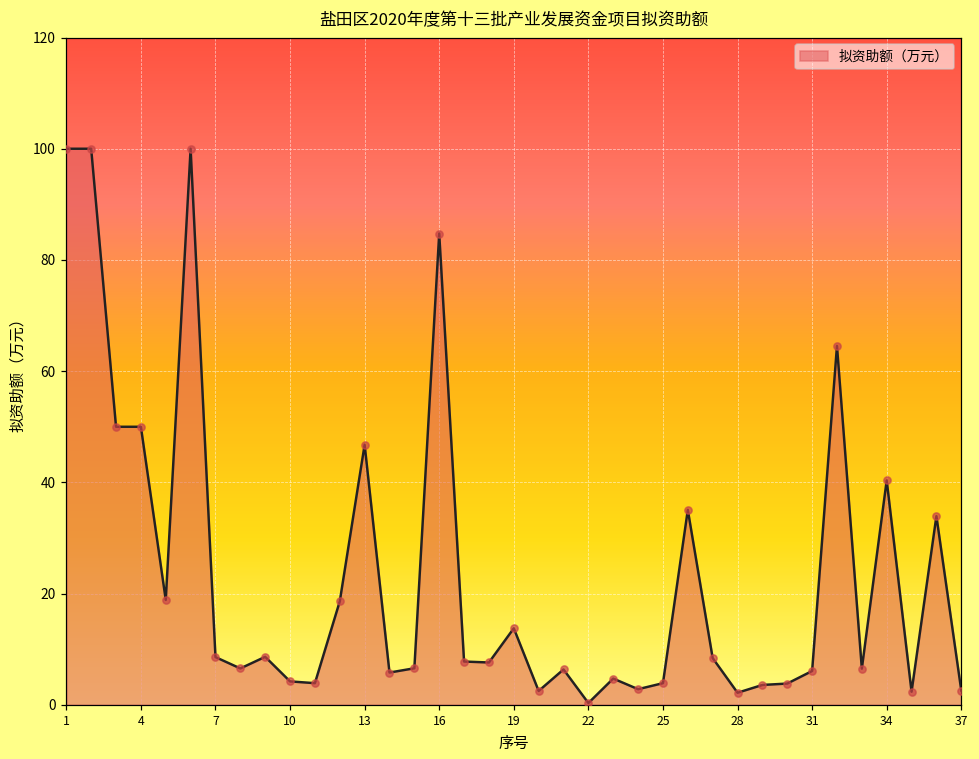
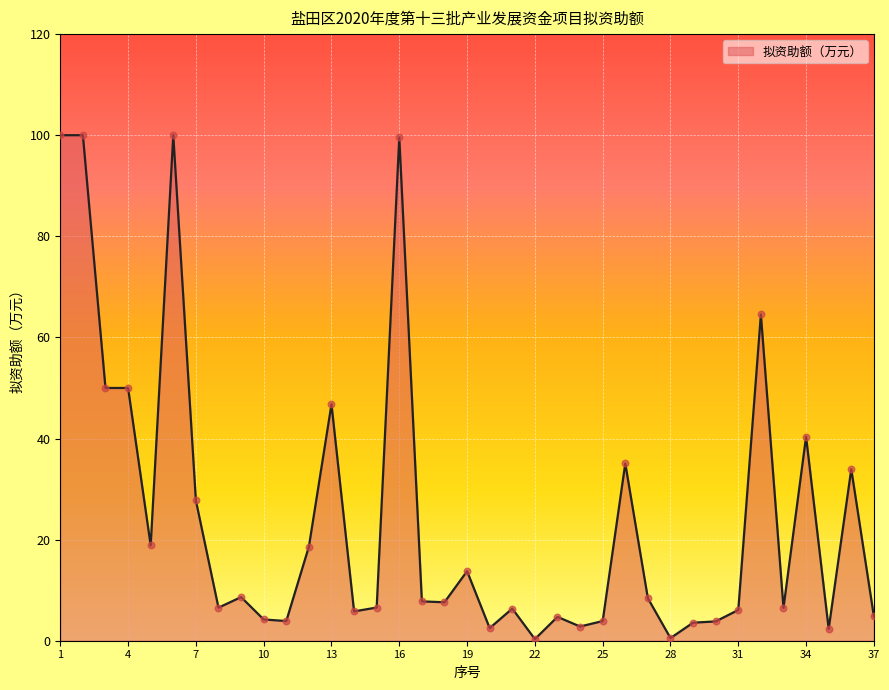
  {
    "1": 100,
    "4": 50,
-   "7": 9,
+   "7": 28,
    "10": 4,
    "13": 47,
-   "16": 85,
+   "16": 100,
    "19": 14,
    "22": 0,
    "25": 4,
-   "28": 2,
+   "28": 1,
    "31": 6,
    "34": 40,
-   "37": 3
+   "37": 5
  }
